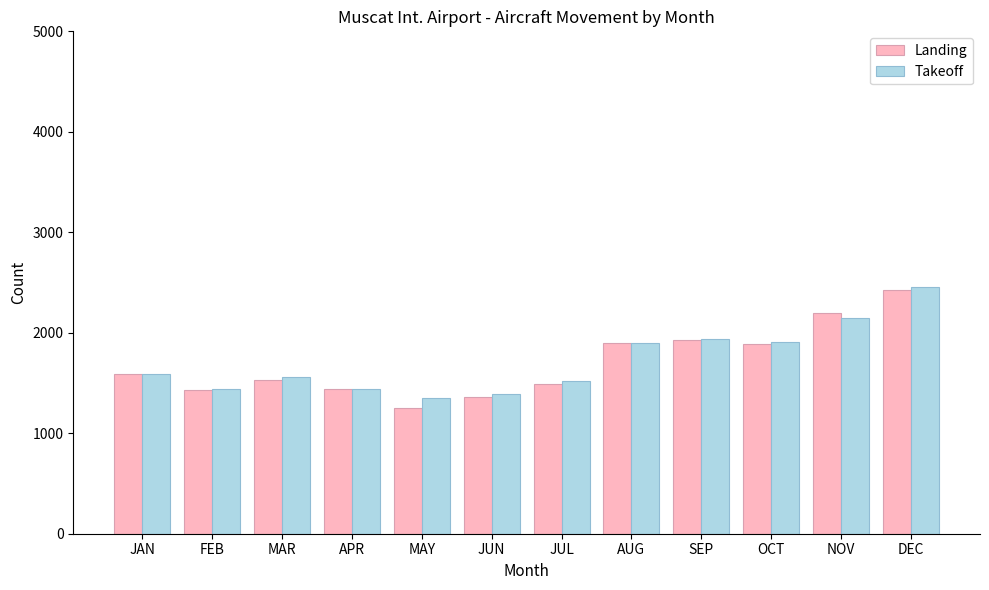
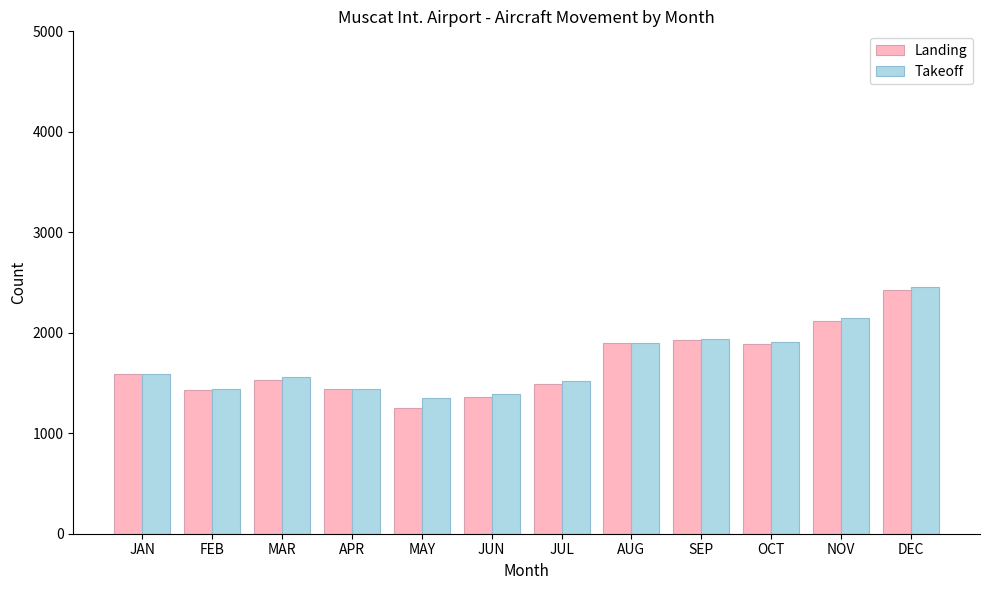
  {
    "Landing": {
      "JAN": 1590,
      "FEB": 1430,
      "MAR": 1530,
      "APR": 1450,
      "MAY": 1250,
      "JUN": 1370,
      "JUL": 1490,
      "AUG": 1900,
      "SEP": 1920,
      "OCT": 1890,
-     "NOV": 2200,
+     "NOV": 2120,
      "DEC": 2430
    },
    "Takeoff": {
      "JAN": 1590,
      "FEB": 1440,
      "MAR": 1560,
      "APR": 1440,
      "MAY": 1350,
      "JUN": 1390,
      "JUL": 1520,
      "AUG": 1890,
      "SEP": 1940,
      "OCT": 1910,
      "NOV": 2150,
      "DEC": 2460
    }
  }
